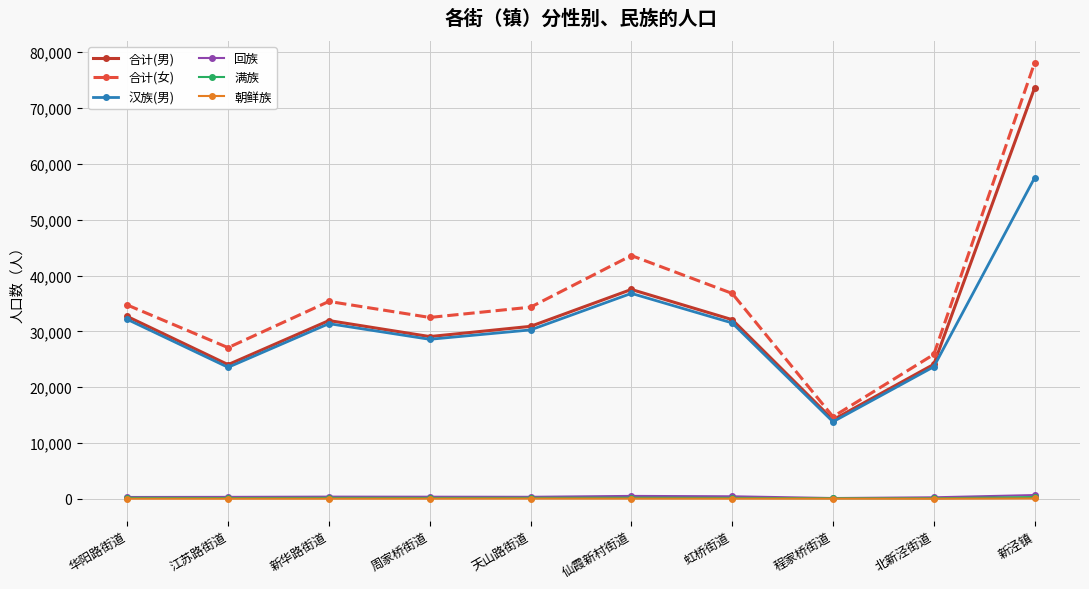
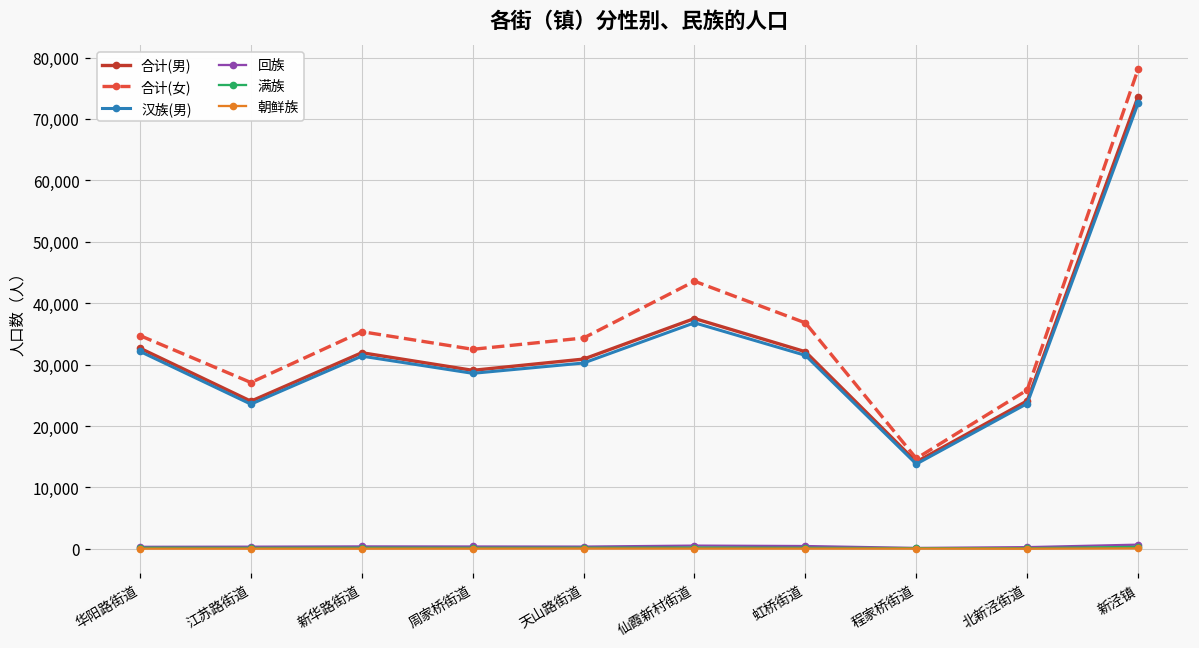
  {
    "汉族(男)": {
      "华阳路街道": "32,000",
      "江苏路街道": "24,000",
      "新华路街道": "31,000",
      "周家桥街道": "29,000",
      "天山路街道": "30,000",
      "仙霞新村街道": "37,000",
      "虹桥街道": "32,000",
-     "新泾镇": "58,000"
+     "新泾镇": "73,000"
    }
  }
